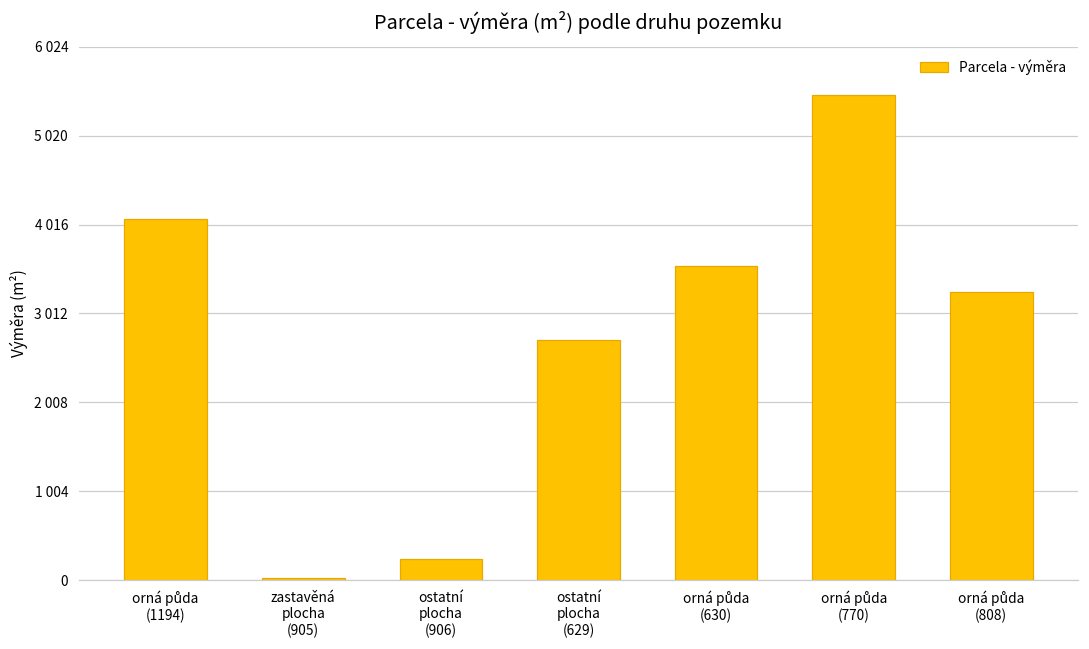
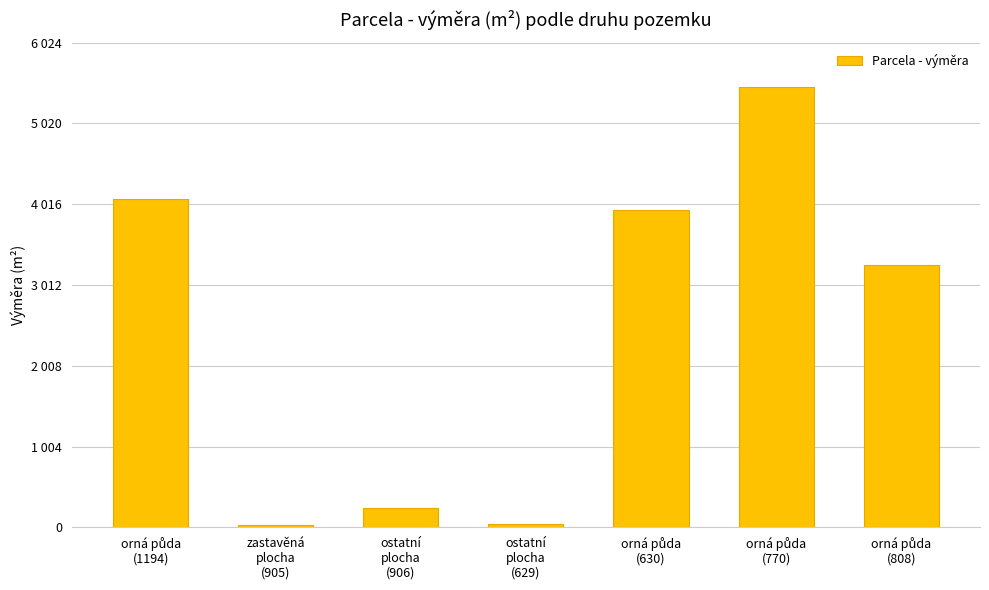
  {
    "orná půda (1194)": 4100,
    "ostatní plocha (906)": 200,
-   "ostatní plocha (629)": 2700,
-   "orná půda (630)": 3500,
+   "ostatní plocha (629)": 0,
+   "orná půda (630)": 3900,
    "orná půda (770)": 5500,
    "orná půda (808)": 3300
  }
